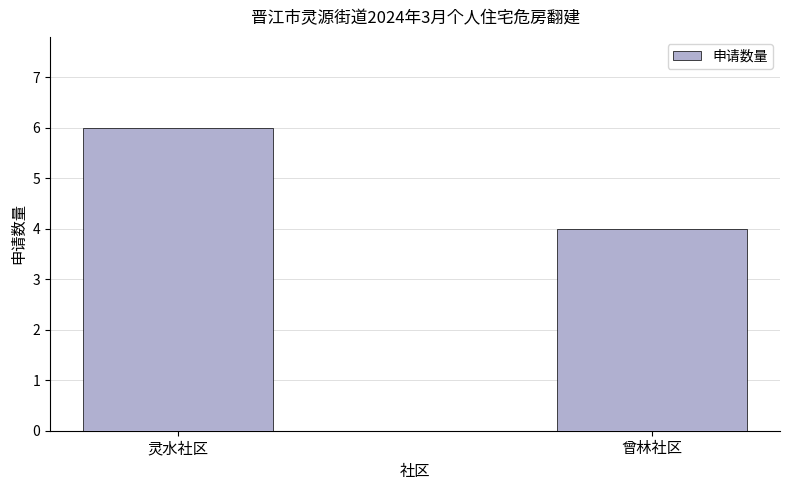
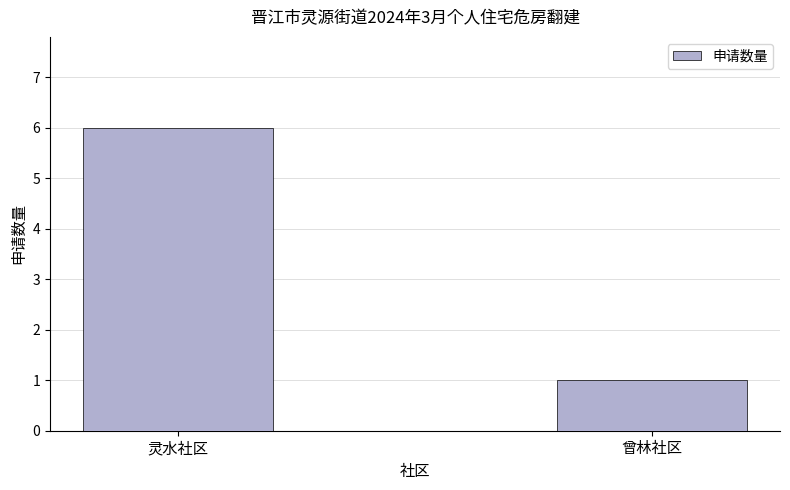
  {
    "灵水社区": 6,
-   "曾林社区": 4
+   "曾林社区": 1
  }
